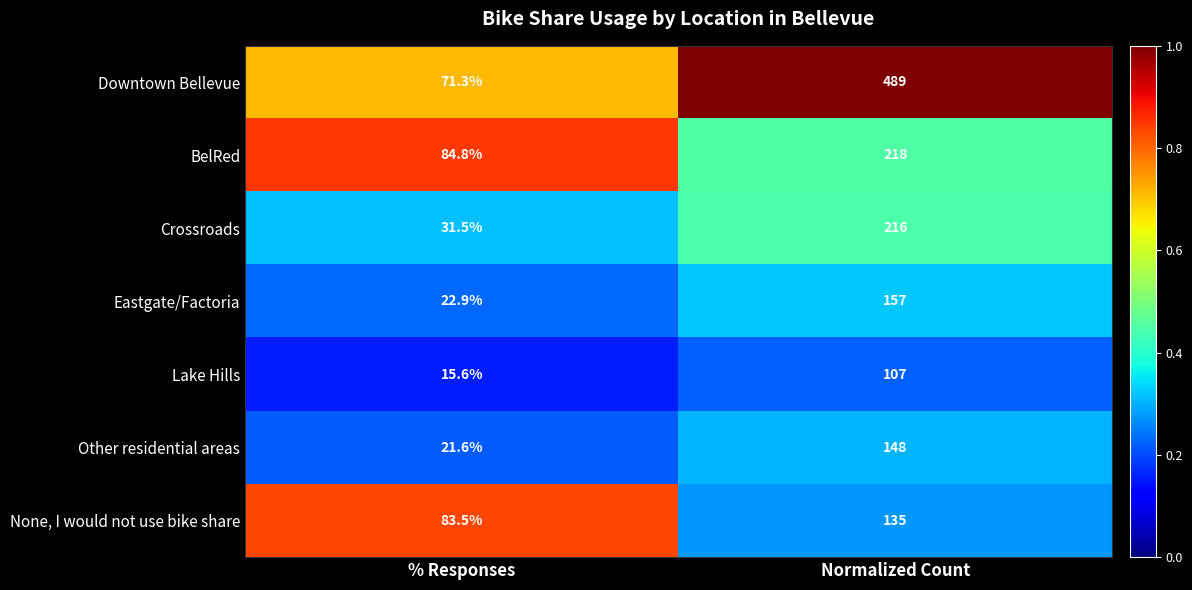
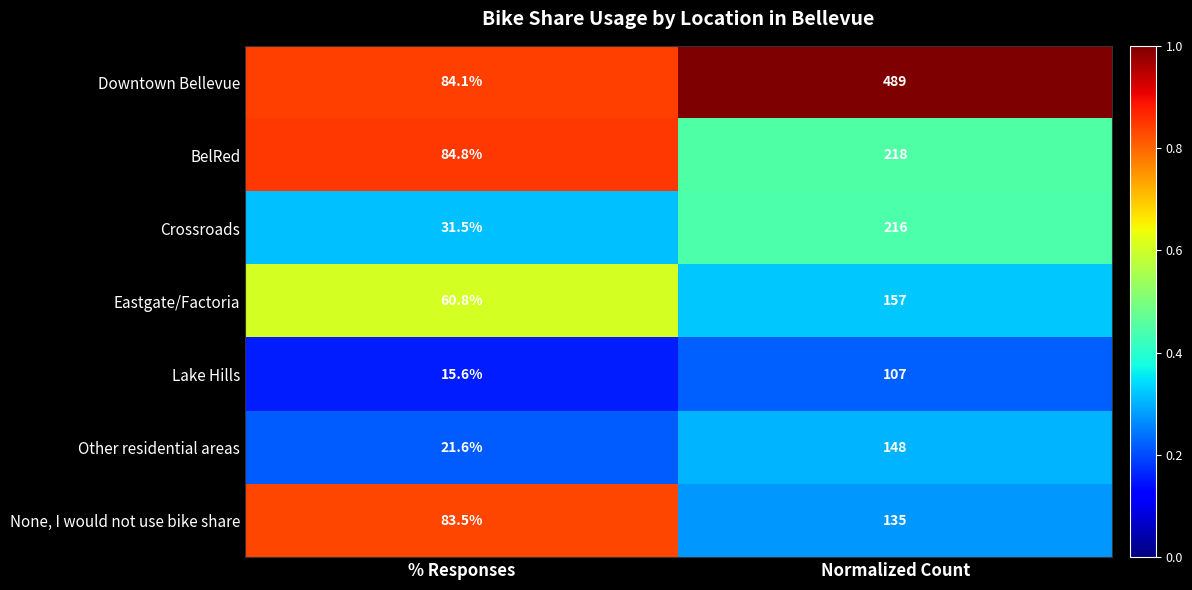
  {
    "Downtown Bellevue": {
-     "% Responses": "71.3%",
+     "% Responses": "84.1%",
      "Normalized Count": "489"
    },
    "BelRed": {
      "% Responses": "84.8%",
      "Normalized Count": "218"
    },
    "Crossroads": {
      "% Responses": "31.5%",
      "Normalized Count": "216"
    },
    "Eastgate/Factoria": {
-     "% Responses": "22.9%",
+     "% Responses": "60.8%",
      "Normalized Count": "157"
    },
    "Lake Hills": {
      "% Responses": "15.6%",
      "Normalized Count": "107"
    },
    "Other residential areas": {
      "% Responses": "21.6%",
      "Normalized Count": "148"
    },
    "None, I would not use bike share": {
      "% Responses": "83.5%",
      "Normalized Count": "135"
    }
  }
